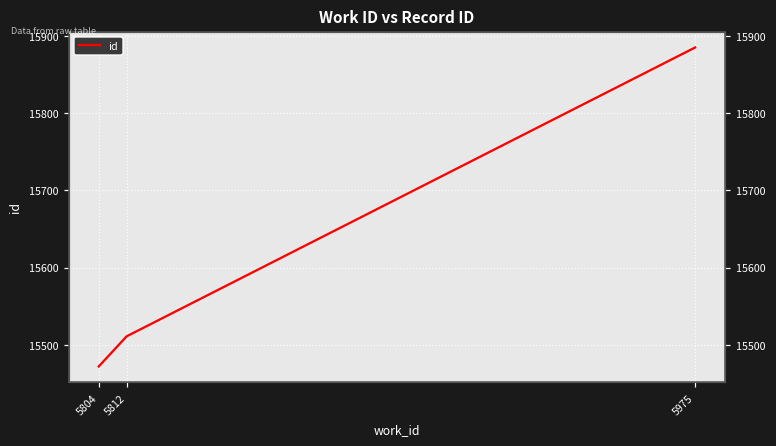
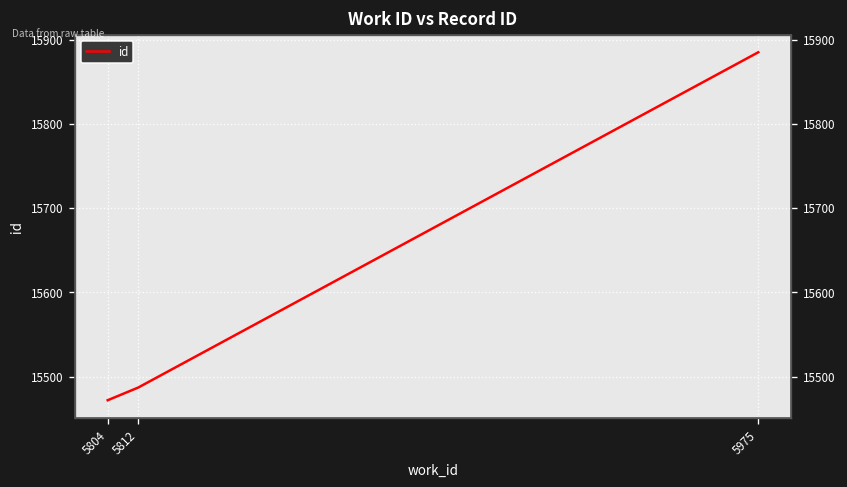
  {
    "5804": 15470,
-   "5812": 15510,
+   "5812": 15490,
    "5975": 15890
  }
